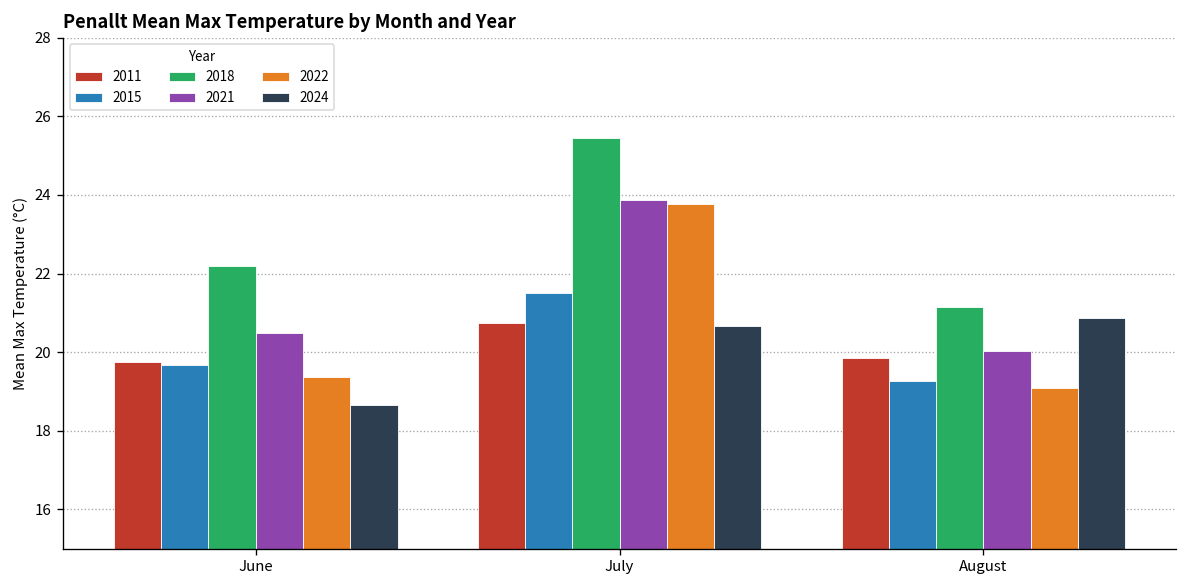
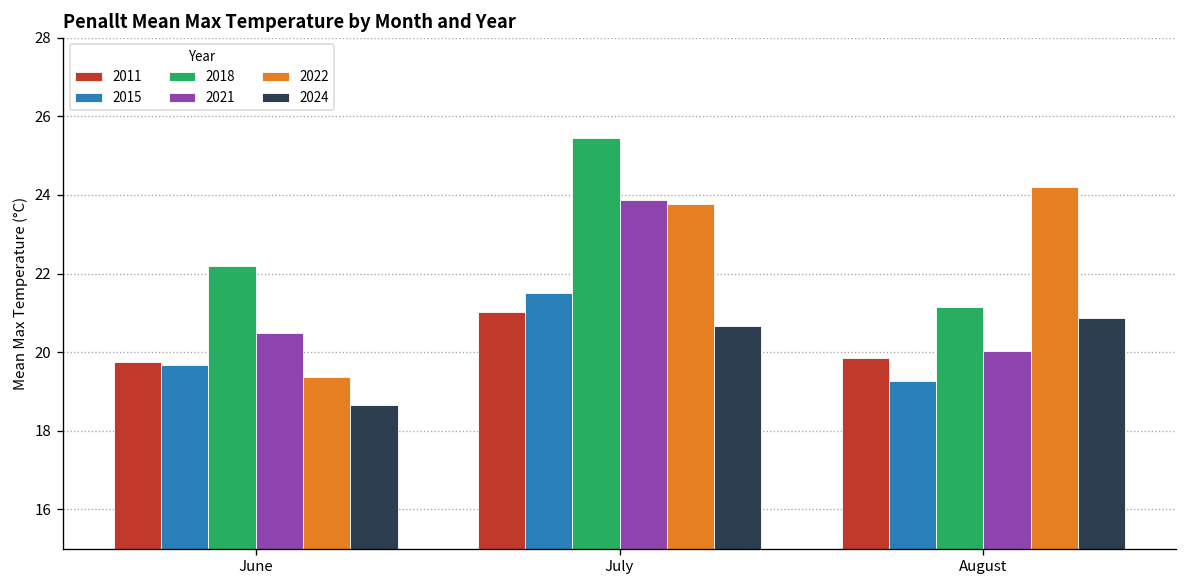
  {
    "2011": {
      "June": 19.8,
-     "July": 20.7,
+     "July": 21.0,
      "August": 19.9
    },
    "2015": {
      "June": 19.7,
      "July": 21.5,
      "August": 19.3
    },
    "2018": {
      "June": 22.2,
      "July": 25.4,
      "August": 21.1
    },
    "2021": {
      "June": 20.5,
      "July": 23.9,
      "August": 20.0
    },
    "2022": {
      "June": 19.4,
      "July": 23.8,
-     "August": 19.1
+     "August": 24.2
    },
    "2024": {
      "June": 18.6,
      "July": 20.7,
      "August": 20.9
    }
  }
